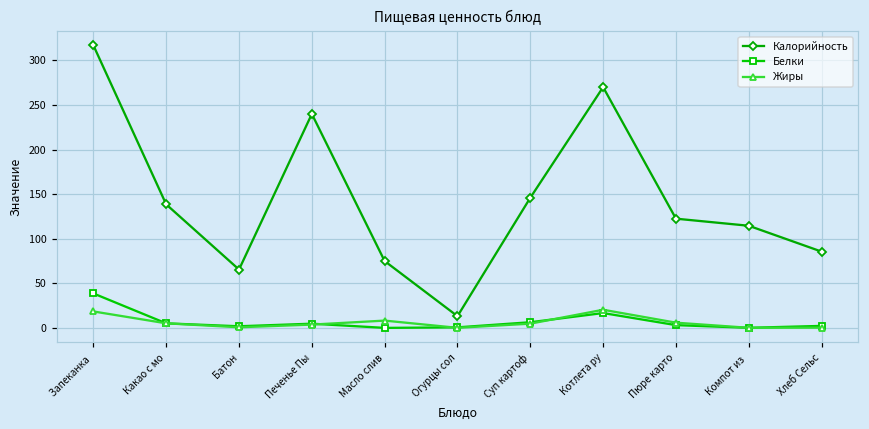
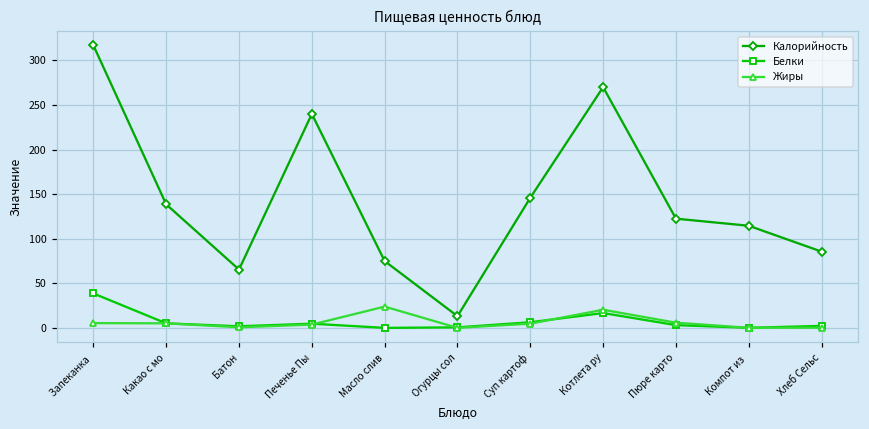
  {
    "Жиры": {
-     "Запеканка": 20,
-     "Масло слив": 10,
+     "Запеканка": 10,
+     "Масло слив": 20,
      "Котлета ру": 20
    }
  }
